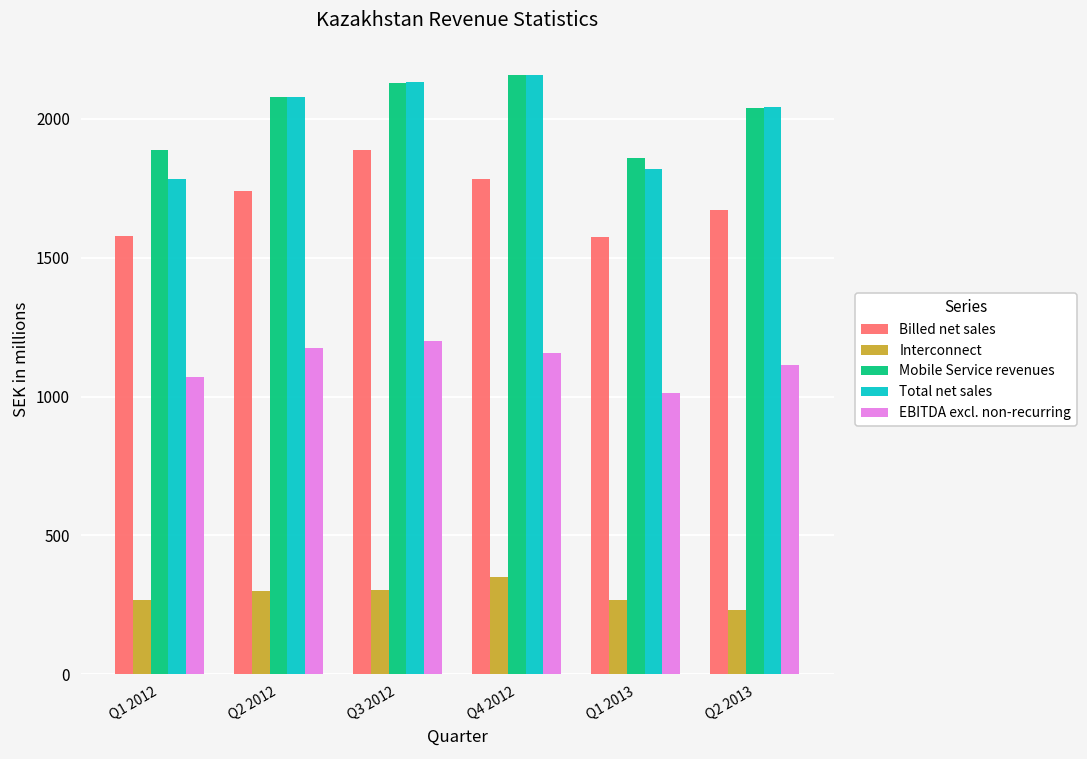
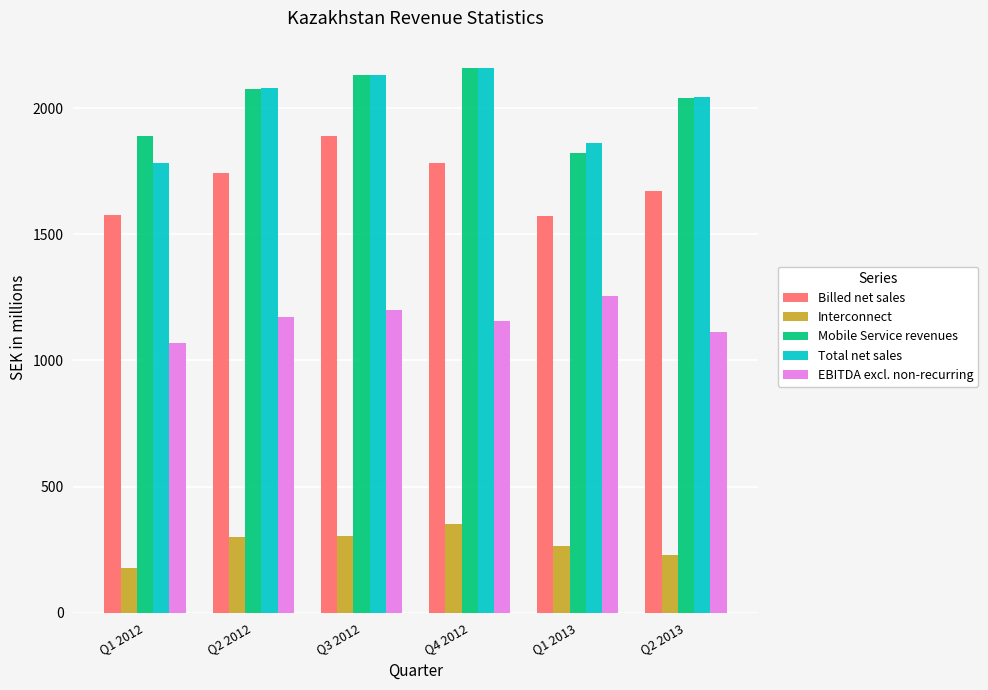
  {
    "Billed net sales": {
      "Q1 2012": 1580,
      "Q2 2012": 1740,
      "Q3 2012": 1890,
      "Q4 2012": 1780,
      "Q1 2013": 1570,
      "Q2 2013": 1670
    },
    "Interconnect": {
-     "Q1 2012": 270,
+     "Q1 2012": 180,
      "Q2 2012": 300,
      "Q3 2012": 300,
      "Q4 2012": 350,
      "Q1 2013": 270,
      "Q2 2013": 230
    },
    "Mobile Service revenues": {
      "Q1 2012": 1890,
      "Q2 2012": 2080,
      "Q3 2012": 2130,
      "Q4 2012": 2160,
-     "Q1 2013": 1860,
+     "Q1 2013": 1820,
      "Q2 2013": 2040
    },
    "Total net sales": {
      "Q1 2012": 1780,
      "Q2 2012": 2080,
      "Q3 2012": 2130,
      "Q4 2012": 2160,
-     "Q1 2013": 1820,
+     "Q1 2013": 1860,
      "Q2 2013": 2040
    },
    "EBITDA excl. non-recurring": {
      "Q1 2012": 1070,
      "Q2 2012": 1170,
      "Q3 2012": 1200,
      "Q4 2012": 1160,
-     "Q1 2013": 1010,
+     "Q1 2013": 1260,
      "Q2 2013": 1110
    }
  }
